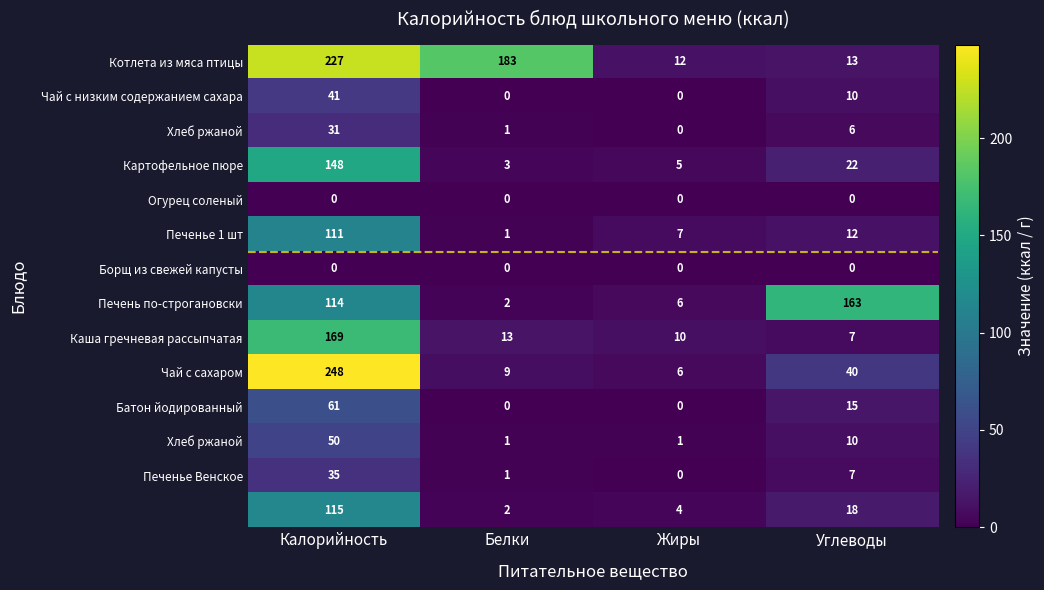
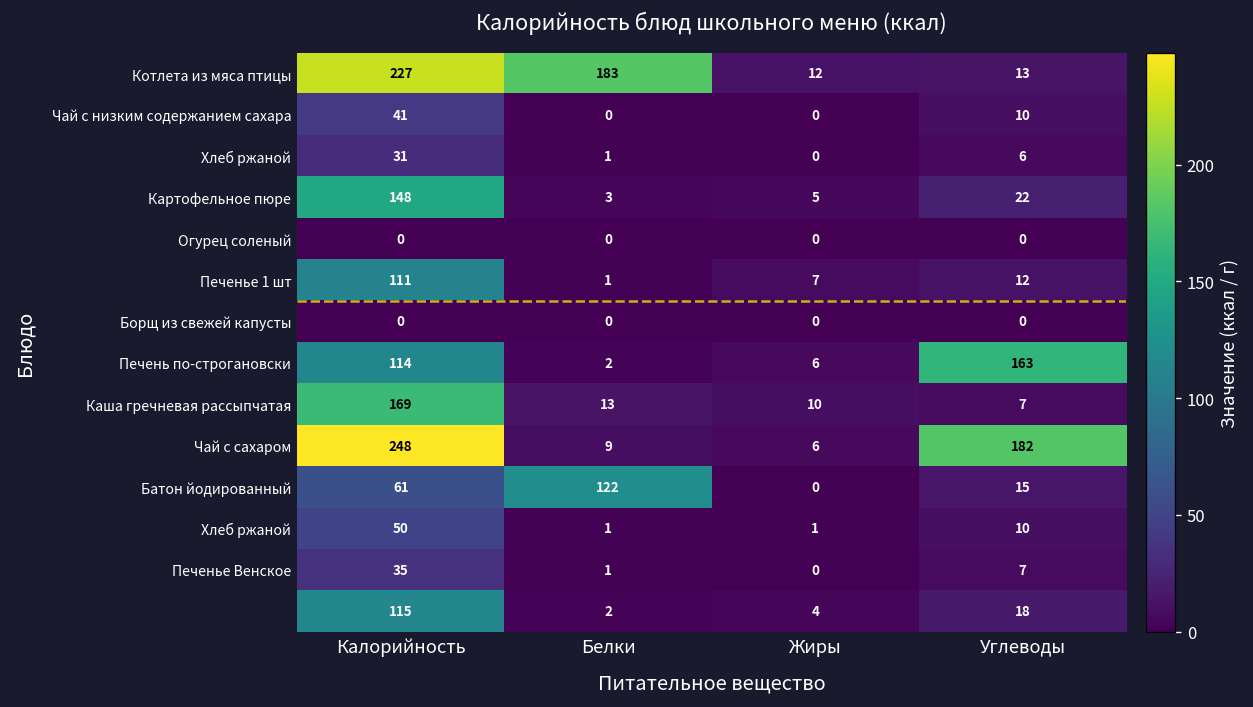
  {
    "Котлета из мяса птицы": {
      "Калорийность": 227,
      "Белки": 183,
      "Жиры": 12,
      "Углеводы": 13
    },
    "Чай с низким содержанием сахара": {
      "Калорийность": 41,
      "Белки": 0,
      "Жиры": 0,
      "Углеводы": 10
    },
    "Картофельное пюре": {
      "Калорийность": 148,
      "Белки": 3,
      "Жиры": 5,
      "Углеводы": 22
    },
    "Огурец соленый": {
      "Калорийность": 0,
      "Белки": 0,
      "Жиры": 0,
      "Углеводы": 0
    },
    "Печенье 1 шт": {
      "Калорийность": 111,
      "Белки": 1,
      "Жиры": 7,
      "Углеводы": 12
    },
    "Борщ из свежей капусты": {
      "Калорийность": 0,
      "Белки": 0,
      "Жиры": 0,
      "Углеводы": 0
    },
    "Печень по-строгановски": {
      "Калорийность": 114,
      "Белки": 2,
      "Жиры": 6,
      "Углеводы": 163
    },
    "Каша гречневая рассыпчатая": {
      "Калорийность": 169,
      "Белки": 13,
      "Жиры": 10,
      "Углеводы": 7
    },
    "Чай с сахаром": {
      "Калорийность": 248,
      "Белки": 9,
      "Жиры": 6,
-     "Углеводы": 40
+     "Углеводы": 182
    },
    "Батон йодированный": {
      "Калорийность": 61,
-     "Белки": 0,
+     "Белки": 122,
      "Жиры": 0,
      "Углеводы": 15
    },
    "Печенье Венское": {
      "Калорийность": 35,
      "Белки": 1,
      "Жиры": 0,
      "Углеводы": 7
    }
  }
